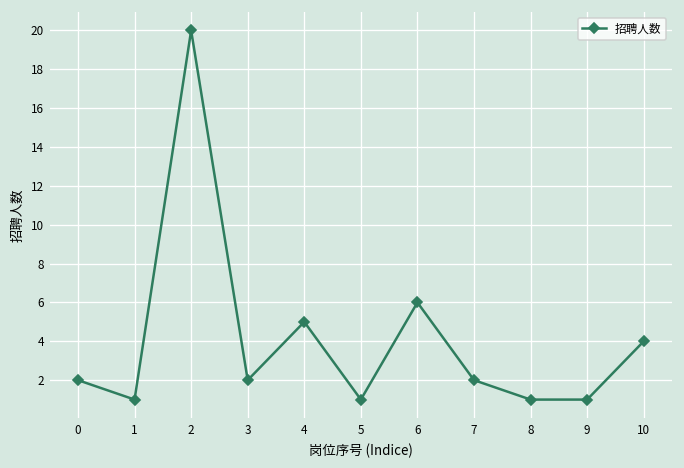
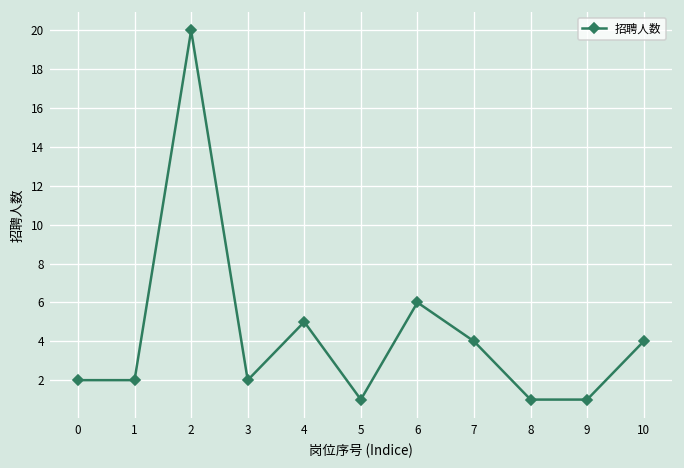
  {
    "0": 2,
-   "1": 1,
+   "1": 2,
    "2": 20,
    "3": 2,
    "4": 5,
    "5": 1,
    "6": 6,
-   "7": 2,
+   "7": 4,
    "8": 1,
    "9": 1,
    "10": 4
  }
